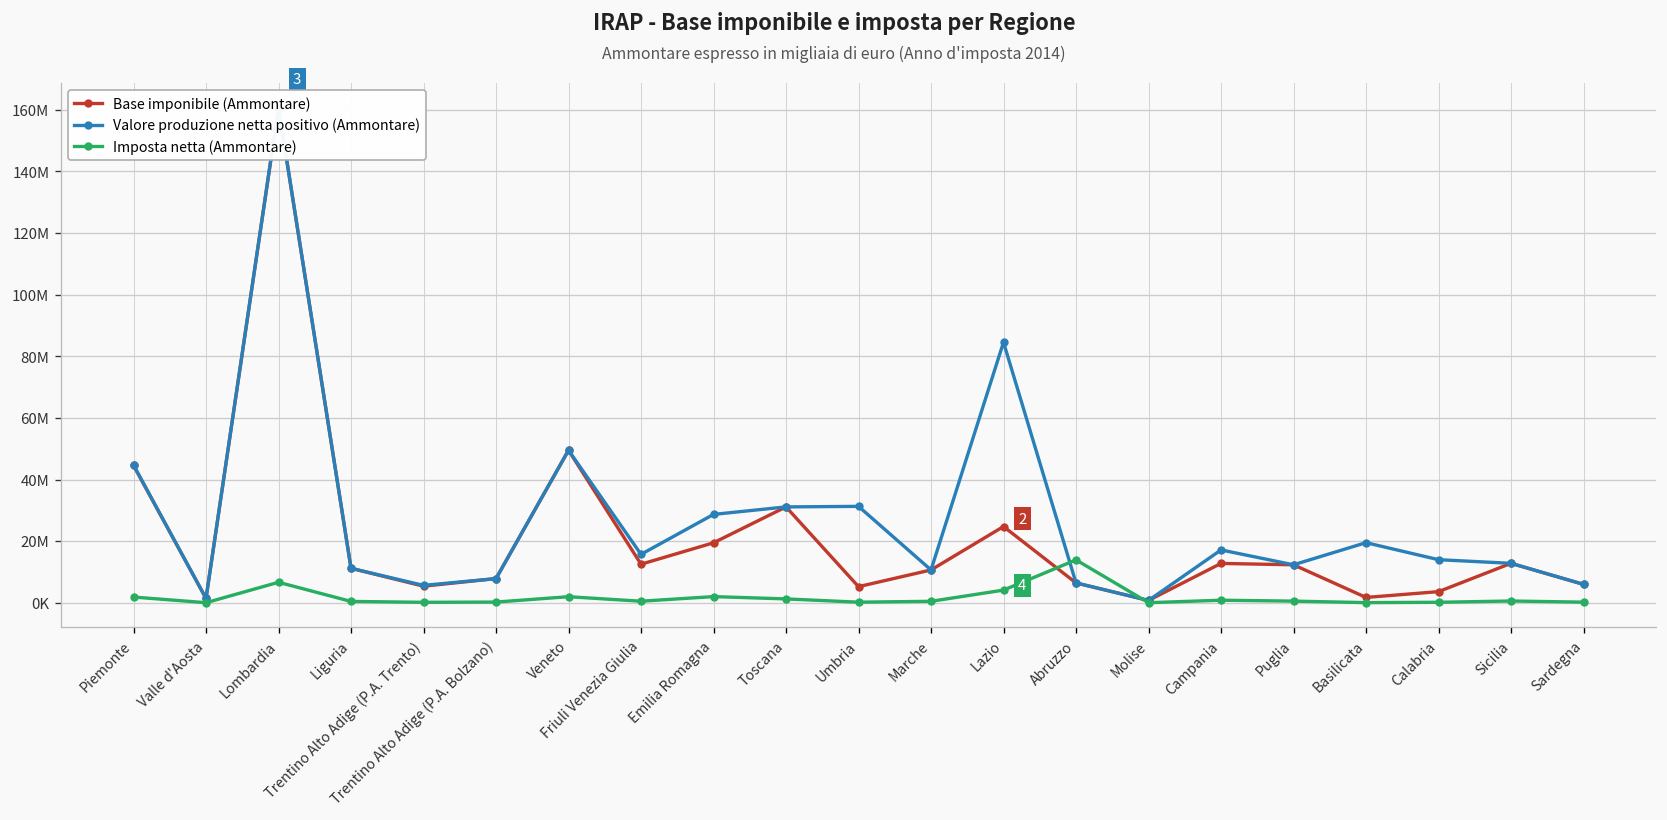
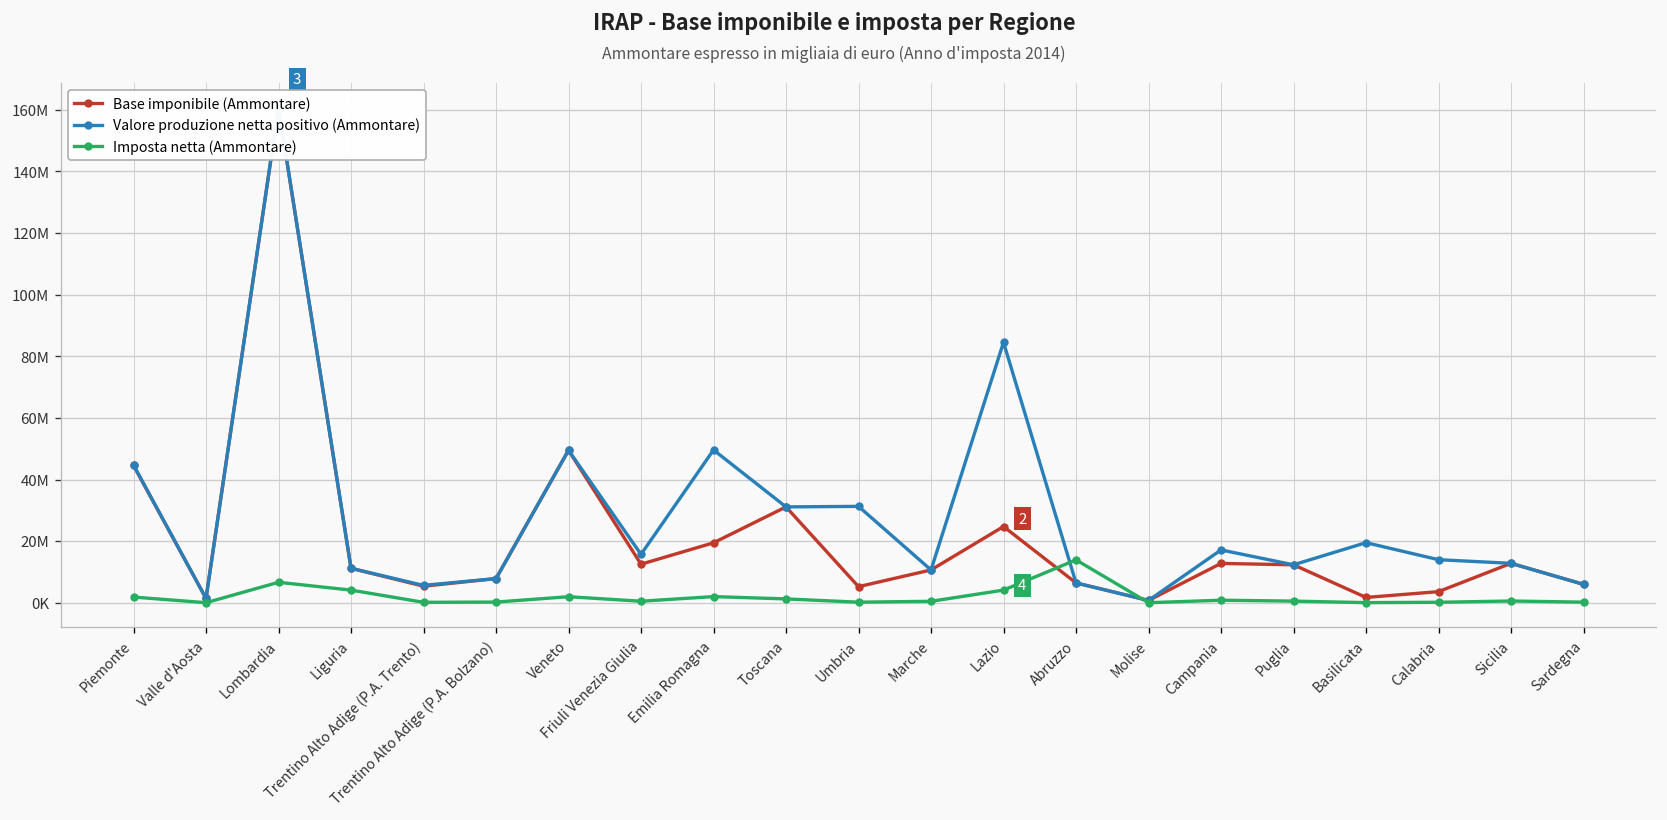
  {
    "Base imponibile (Ammontare)": {
      "Friuli Venezia Giulia": 13000000,
      "Emilia Romagna": 19000000,
      "Umbria": 5000000,
      "Campania": 13000000,
      "Basilicata": 2000000,
      "Calabria": 4000000
    },
    "Valore produzione netta positivo (Ammontare)": {
      "Friuli Venezia Giulia": 16000000,
-     "Emilia Romagna": 29000000,
+     "Emilia Romagna": 50000000,
      "Umbria": 31000000,
      "Lazio": 85000000,
      "Campania": 17000000,
      "Basilicata": 20000000,
      "Calabria": 14000000
    },
    "Imposta netta (Ammontare)": {
      "Piemonte": 2000000,
      "Valle d'Aosta": 0,
      "Lombardia": 7000000,
-     "Liguria": 0,
+     "Liguria": 4000000,
      "Trentino Alto Adige (P.A. Trento)": 0,
      "Trentino Alto Adige (P.A. Bolzano)": 0,
      "Veneto": 2000000,
      "Friuli Venezia Giulia": 1000000,
      "Emilia Romagna": 2000000,
      "Toscana": 1000000,
      "Umbria": 0,
      "Marche": 0,
      "Abruzzo": 14000000,
      "Campania": 1000000,
      "Puglia": 1000000,
      "Basilicata": 0,
      "Calabria": 0,
      "Sicilia": 1000000,
      "Sardegna": 0
    }
  }
